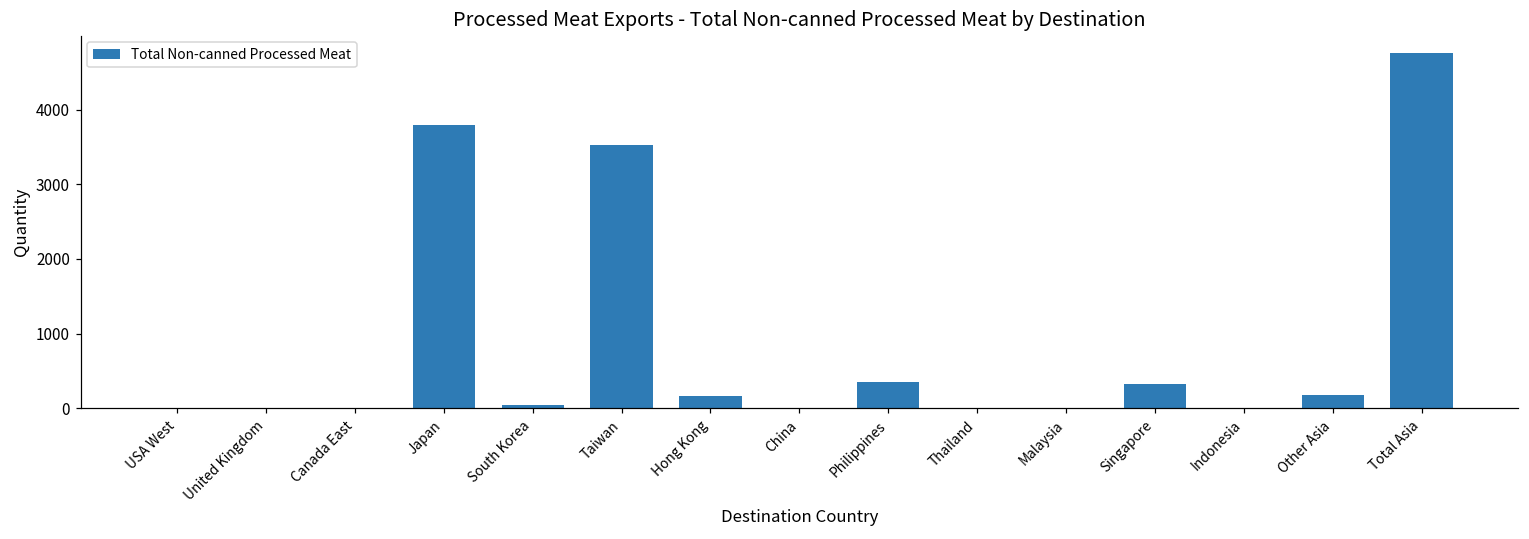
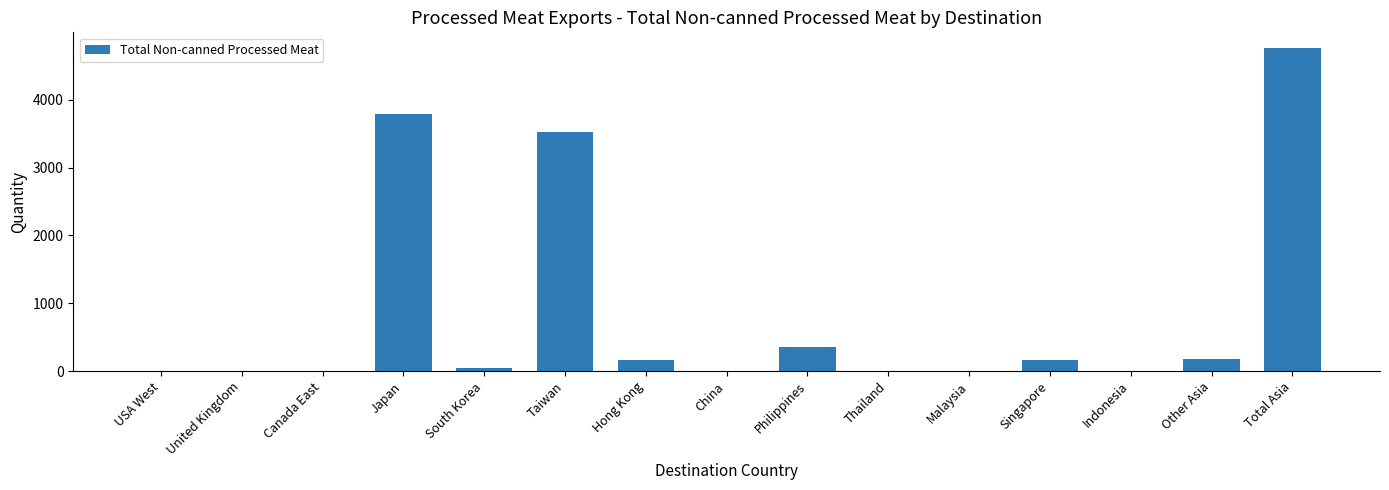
  {
    "USA West": 0,
    "Canada East": 0,
    "Japan": 3800,
    "South Korea": 0,
    "Taiwan": 3500,
    "Hong Kong": 200,
    "China": 0,
    "Philippines": 400,
    "Malaysia": 0,
-   "Singapore": 300,
+   "Singapore": 200,
    "Indonesia": 0,
    "Other Asia": 200,
    "Total Asia": 4800
  }
